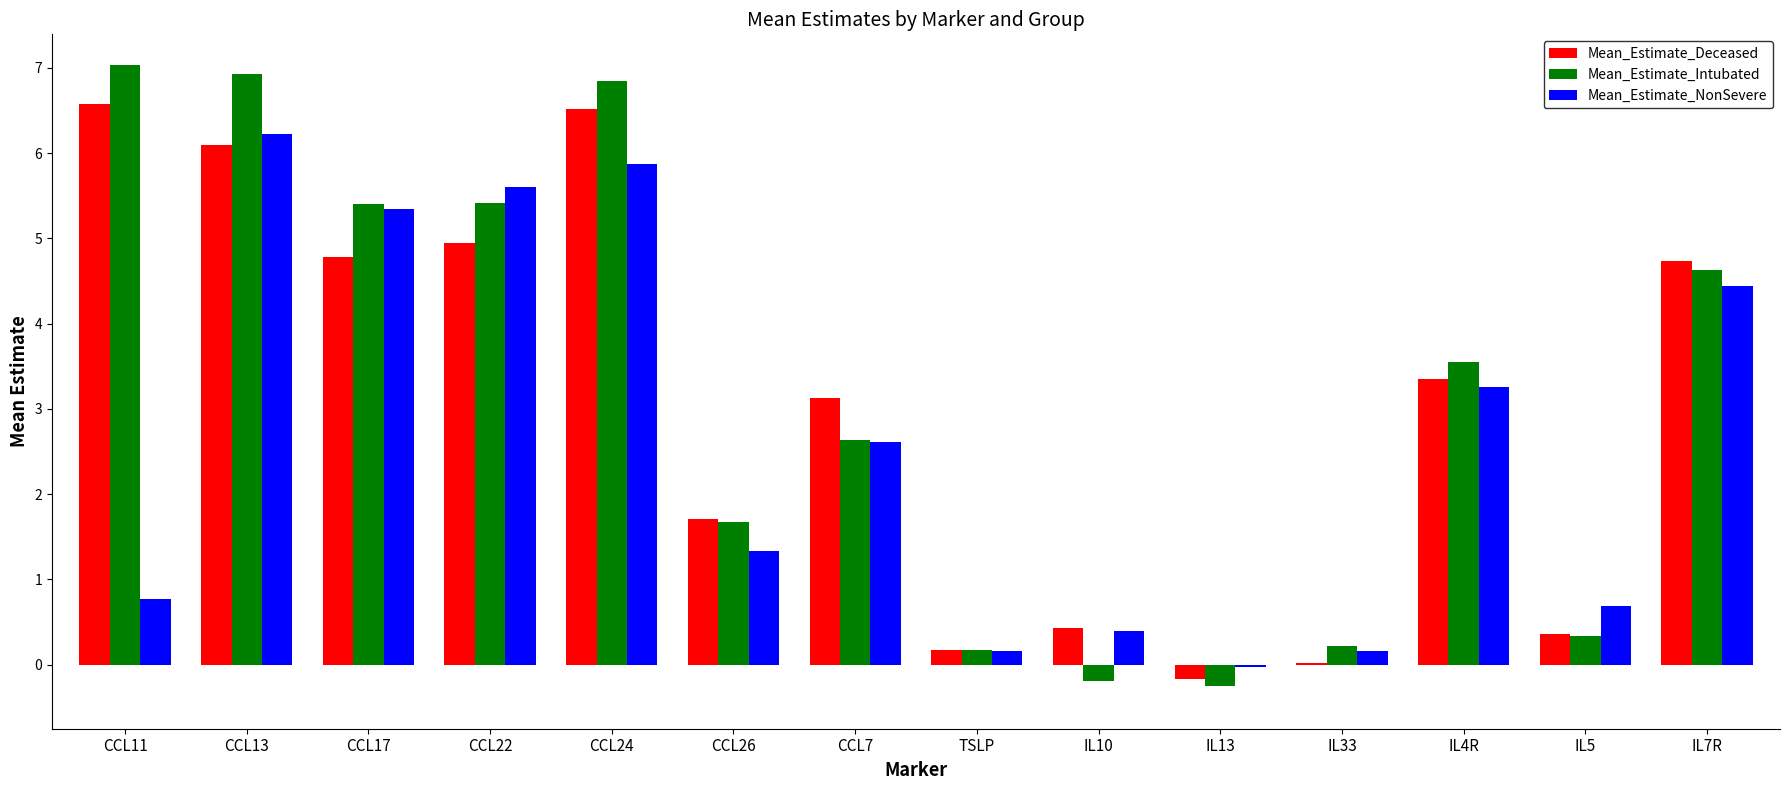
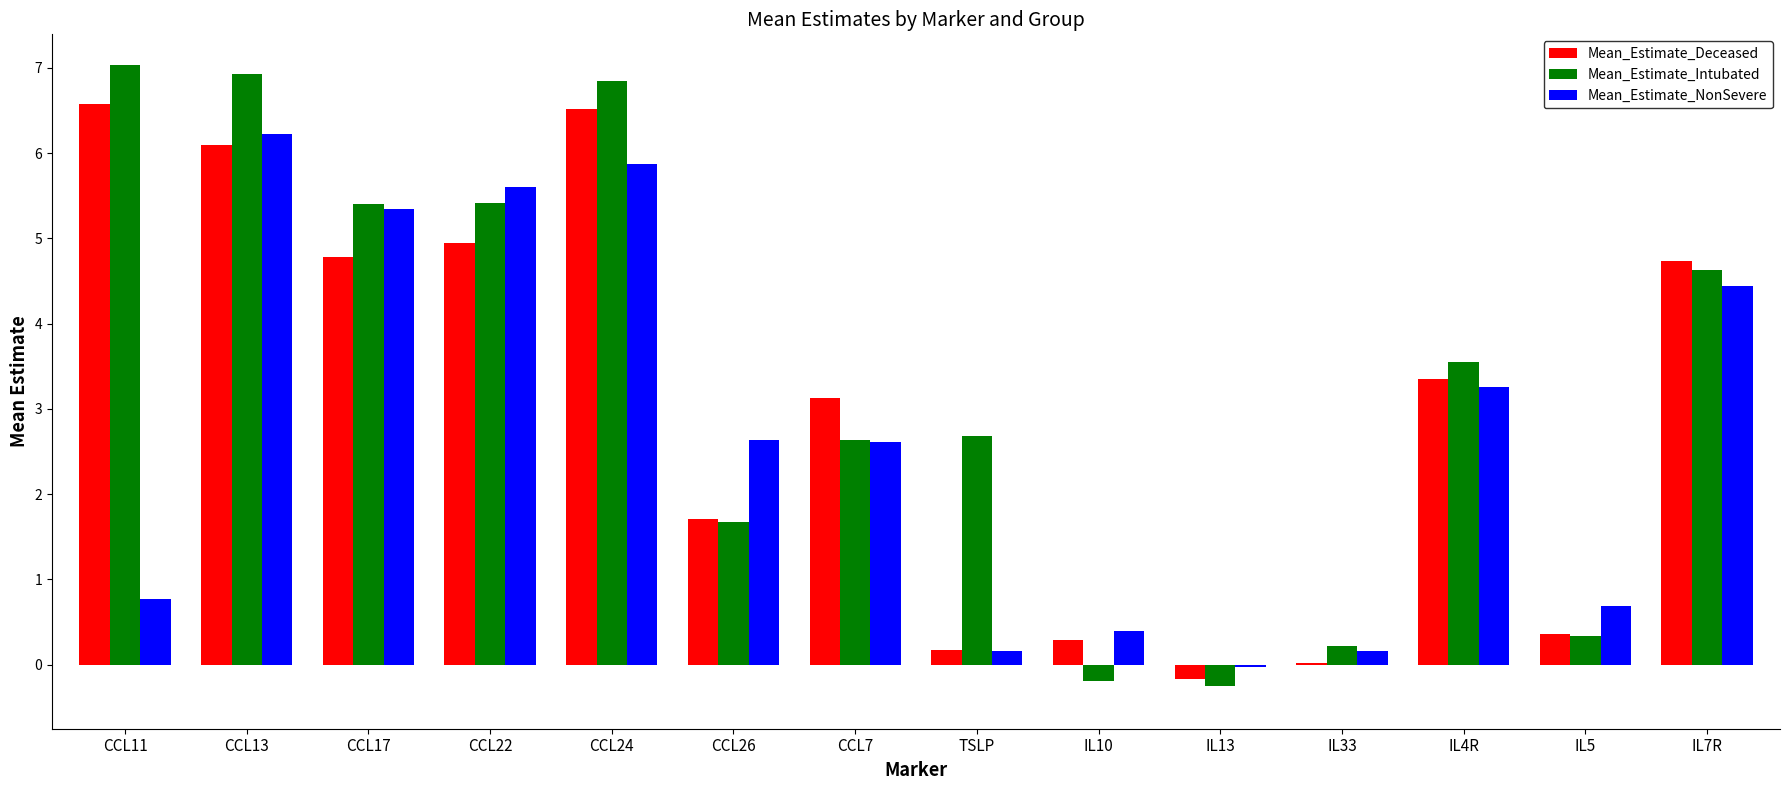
  {
    "Mean_Estimate_Deceased": {
      "CCL11": 6.6,
      "CCL13": 6.1,
      "CCL17": 4.8,
      "CCL22": 5.0,
      "CCL24": 6.5,
      "CCL26": 1.7,
      "CCL7": 3.1,
      "TSLP": 0.2,
-     "IL10": 0.4,
+     "IL10": 0.3,
      "IL13": -0.2,
      "IL4R": 3.4,
      "IL5": 0.4,
      "IL7R": 4.7
    },
    "Mean_Estimate_Intubated": {
      "CCL11": 7.0,
      "CCL13": 6.9,
      "CCL17": 5.4,
      "CCL22": 5.4,
      "CCL24": 6.8,
      "CCL26": 1.7,
      "CCL7": 2.6,
-     "TSLP": 0.2,
+     "TSLP": 2.7,
      "IL10": -0.2,
      "IL13": -0.2,
      "IL33": 0.2,
      "IL4R": 3.6,
      "IL5": 0.3,
      "IL7R": 4.6
    },
    "Mean_Estimate_NonSevere": {
      "CCL11": 0.8,
      "CCL13": 6.2,
      "CCL17": 5.3,
      "CCL22": 5.6,
      "CCL24": 5.9,
-     "CCL26": 1.3,
+     "CCL26": 2.6,
      "CCL7": 2.6,
      "TSLP": 0.2,
      "IL10": 0.4,
      "IL33": 0.2,
      "IL4R": 3.3,
      "IL5": 0.7,
      "IL7R": 4.4
    }
  }
